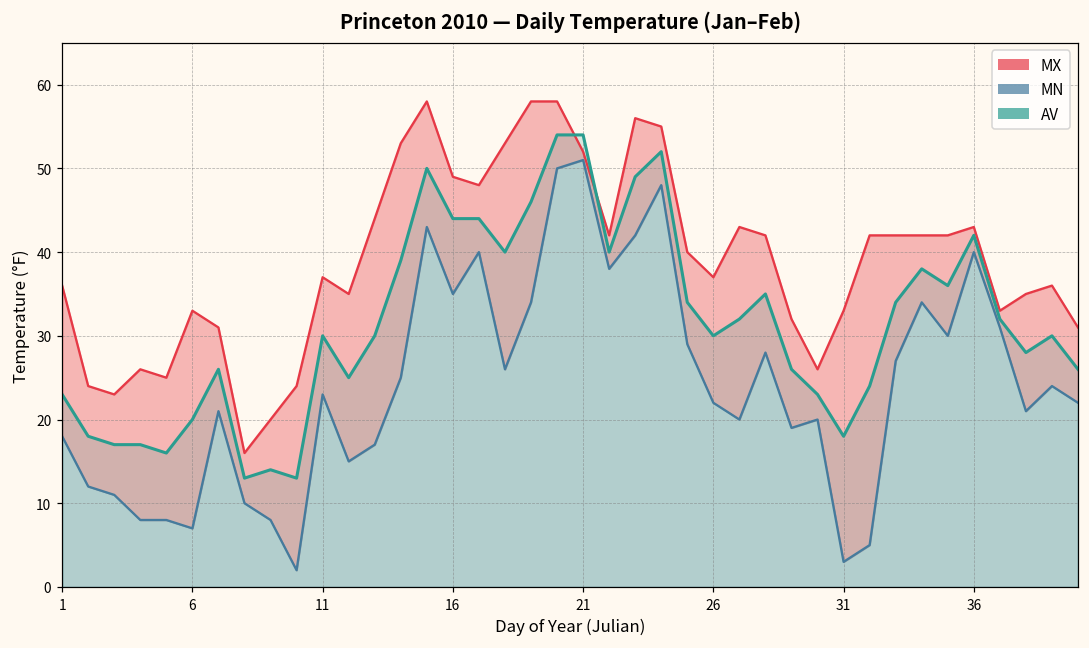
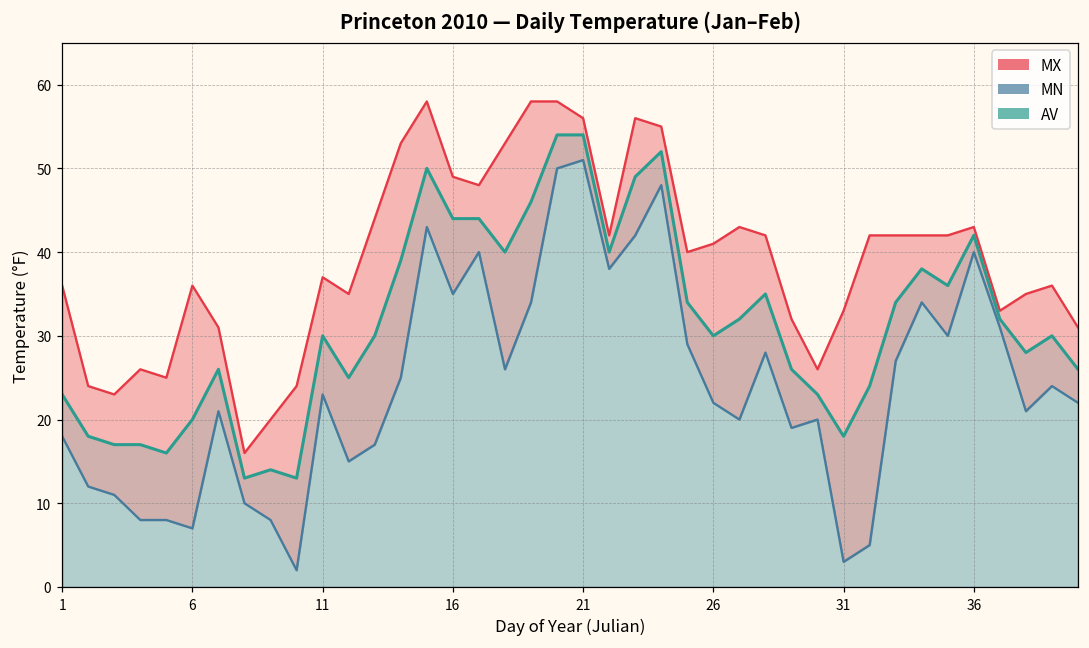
  {
    "MX": {
      "1": 36,
-     "6": 33,
+     "6": 36,
      "11": 37,
      "16": 49,
-     "21": 52,
-     "26": 37,
+     "21": 56,
+     "26": 41,
      "31": 33,
      "36": 43
    }
  }
